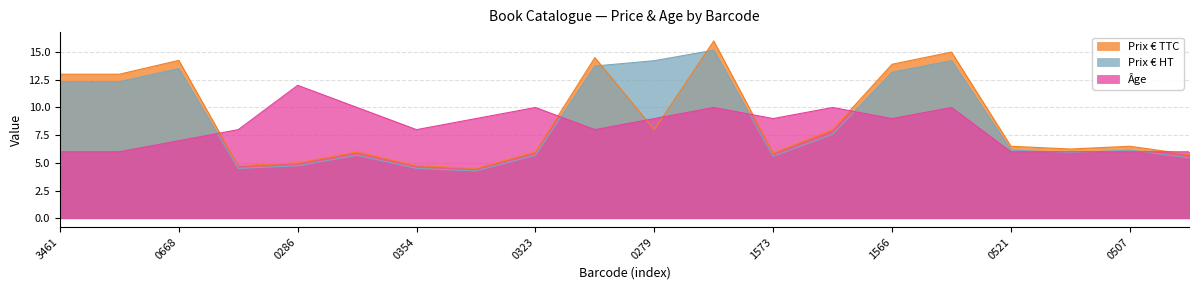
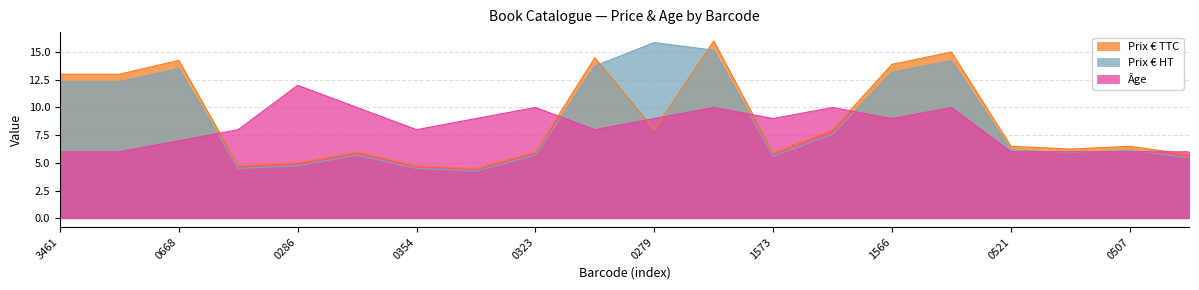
  {
    "Prix € TTC": {
      "3461": 13.0,
      "0668": 14.3,
      "0286": 5.0,
      "0354": 4.8,
      "0323": 6.0,
      "0279": 8.0,
      "1573": 5.9,
      "1566": 13.9,
      "0521": 6.5,
      "0507": 6.5
    },
    "Prix € HT": {
      "3461": 12.3,
      "0668": 13.5,
      "0286": 4.7,
      "0354": 4.5,
      "0323": 5.7,
-     "0279": 14.2,
+     "0279": 15.9,
      "1573": 5.6,
      "1566": 13.2
    },
    "Âge": {
      "3461": 6.0,
      "0668": 7.0,
      "0286": 12.0,
      "0354": 8.0,
      "0323": 10.0,
      "0279": 9.0,
      "1573": 9.0,
      "1566": 9.0
    }
  }
